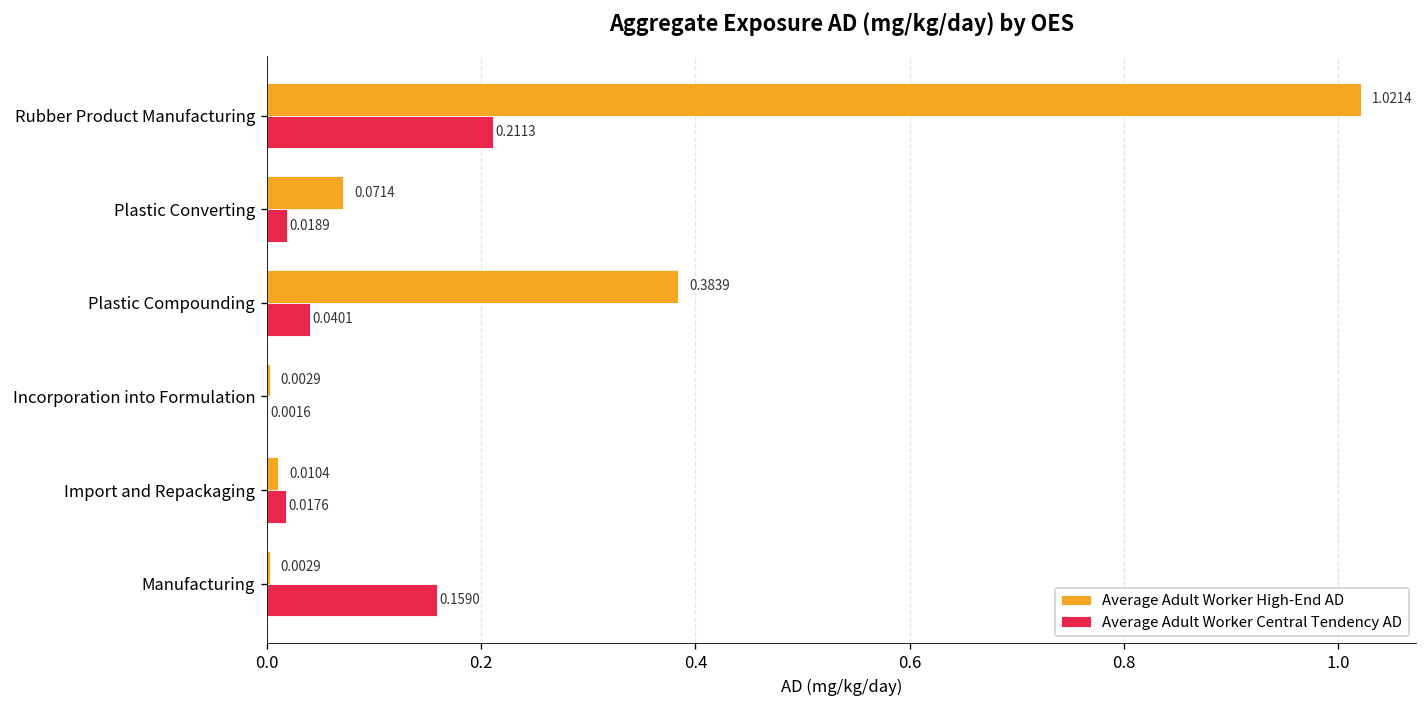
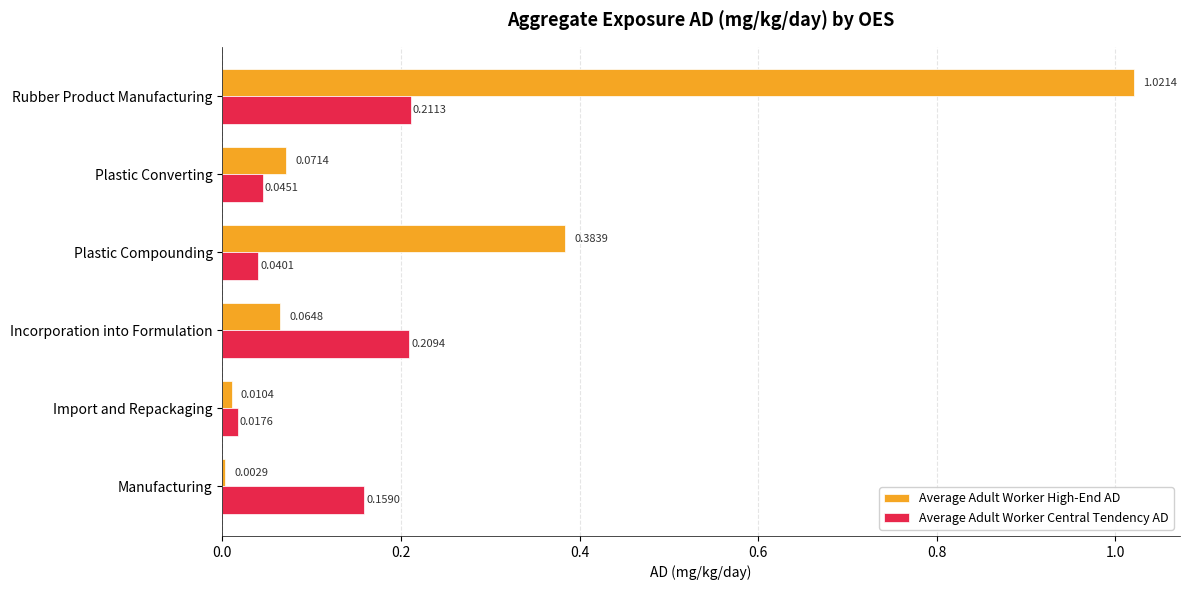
  {
    "Average Adult Worker High-End AD": {
      "Rubber Product Manufacturing": 1.0214,
      "Plastic Converting": 0.0714,
      "Plastic Compounding": 0.3839,
-     "Incorporation into Formulation": 0.0029,
+     "Incorporation into Formulation": 0.0648,
      "Import and Repackaging": 0.0104,
      "Manufacturing": 0.0029
    },
    "Average Adult Worker Central Tendency AD": {
      "Rubber Product Manufacturing": 0.2113,
-     "Plastic Converting": 0.0189,
+     "Plastic Converting": 0.0451,
      "Plastic Compounding": 0.0401,
-     "Incorporation into Formulation": 0.0016,
+     "Incorporation into Formulation": 0.2094,
      "Import and Repackaging": 0.0176,
      "Manufacturing": 0.1590
    }
  }
